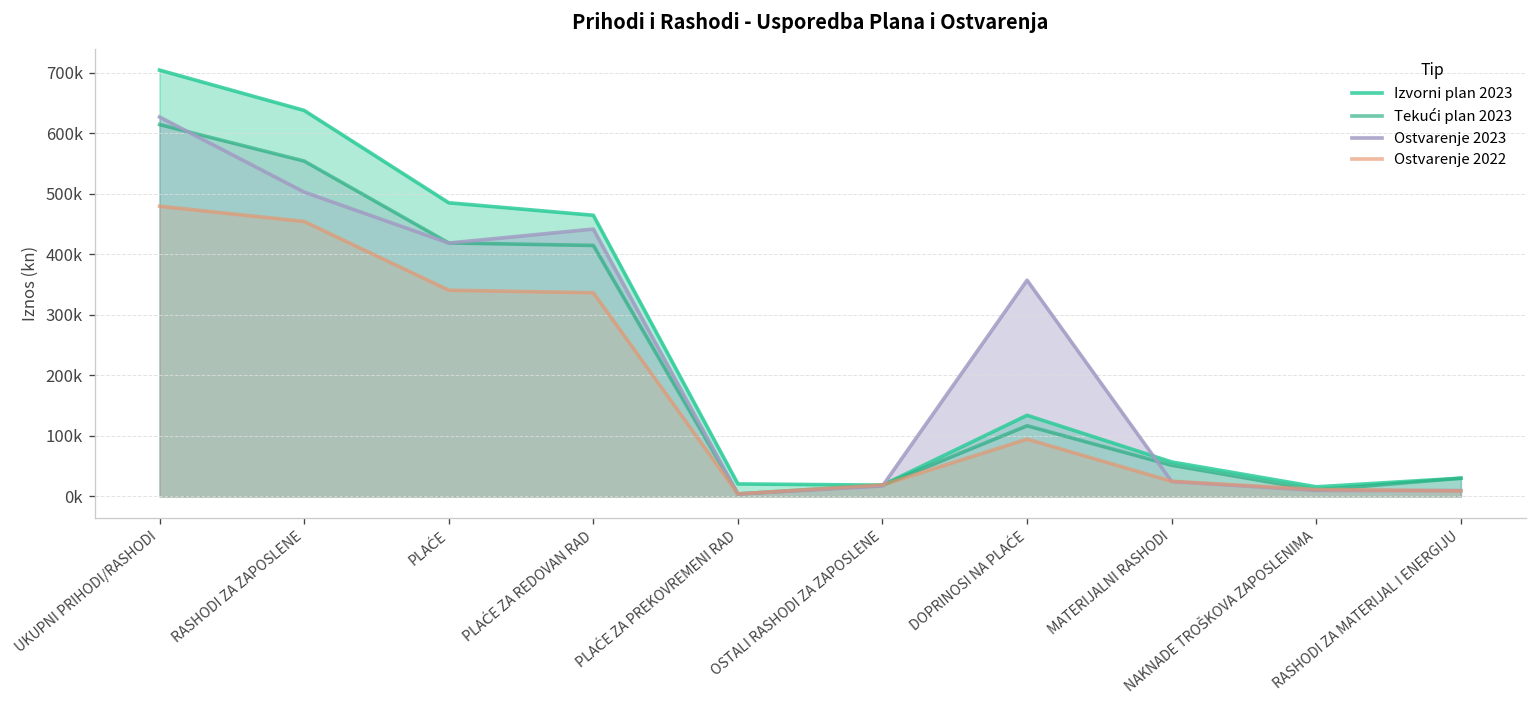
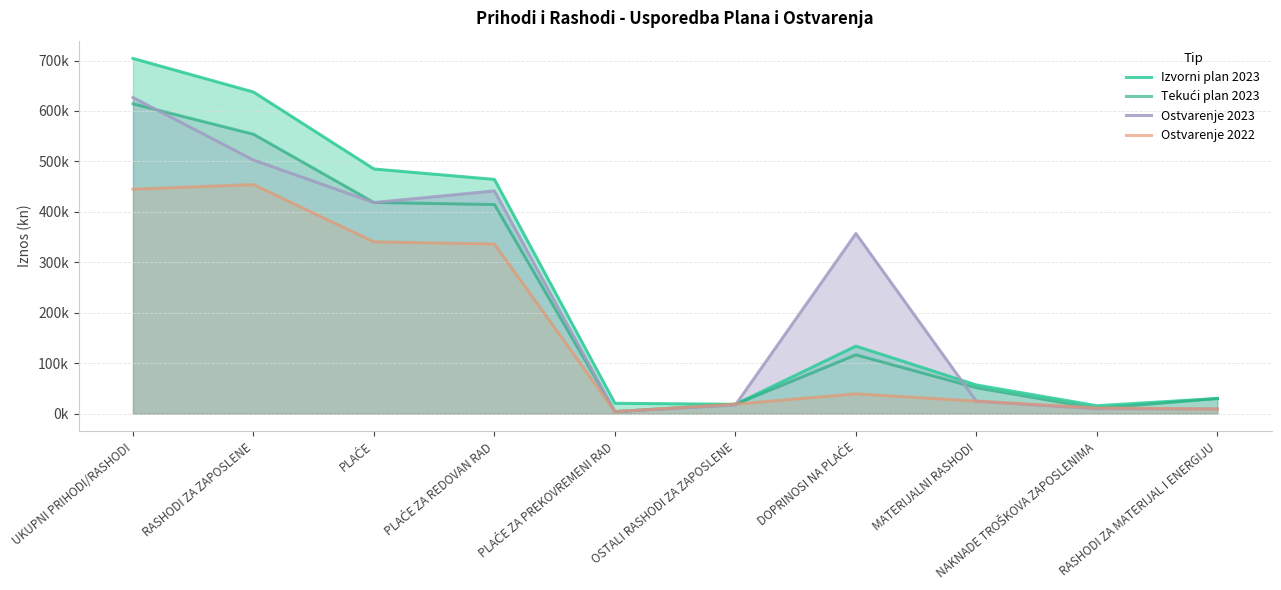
  {
    "Ostvarenje 2022": {
-     "UKUPNI PRIHODI/RASHODI": 480000,
+     "UKUPNI PRIHODI/RASHODI": 450000,
      "RASHODI ZA ZAPOSLENE": 450000,
      "PLAĆE": 340000,
      "PLAĆE ZA REDOVAN RAD": 340000,
-     "DOPRINOSI NA PLAĆE": 90000
+     "DOPRINOSI NA PLAĆE": 40000
    }
  }
